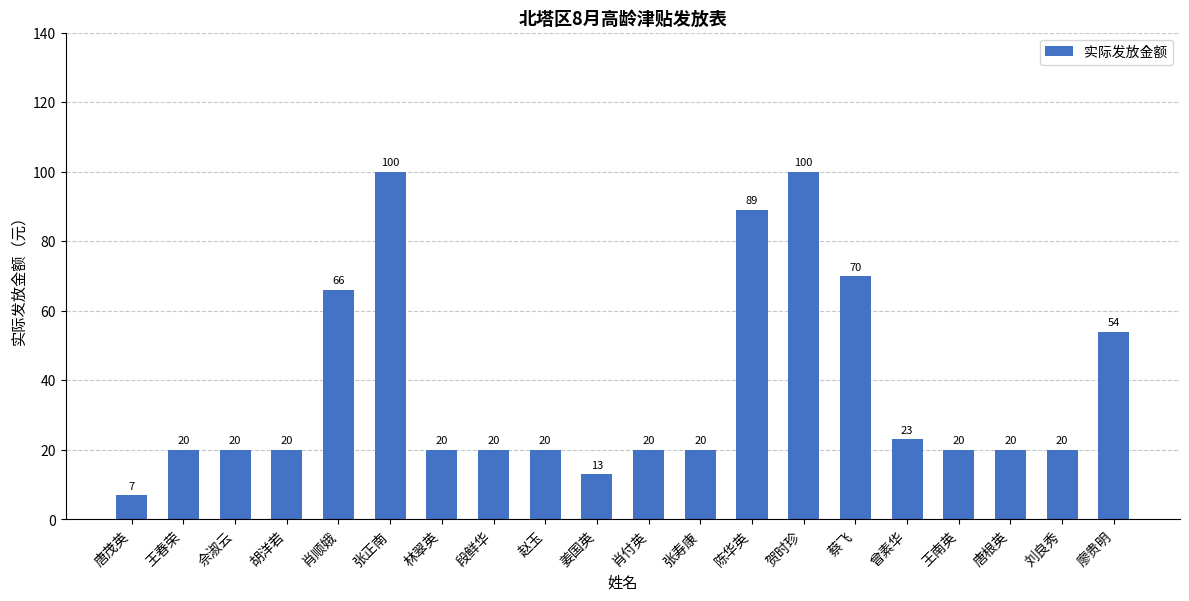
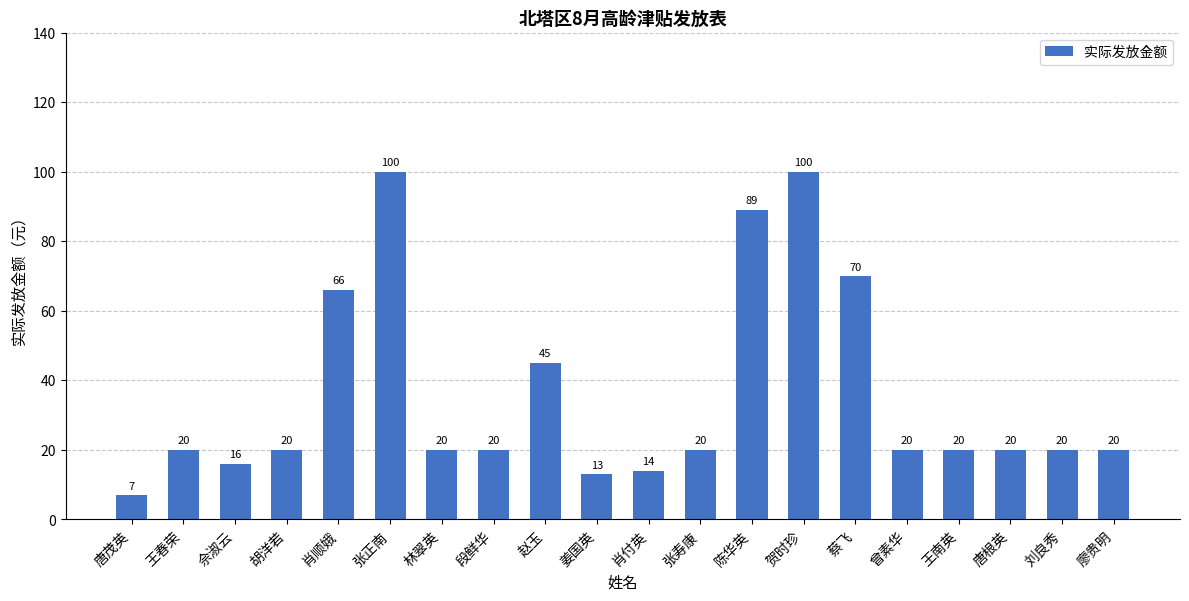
  {
    "唐茂英": 7,
    "王春荣": 20,
-   "佘淑云": 20,
+   "佘淑云": 16,
    "胡洋若": 20,
    "肖顺娥": 66,
    "张正南": 100,
    "林翠英": 20,
    "段鲜华": 20,
-   "赵玉": 20,
+   "赵玉": 45,
    "姜国英": 13,
-   "肖付英": 20,
+   "肖付英": 14,
    "张寿康": 20,
    "陈华英": 89,
    "贺时珍": 100,
    "蔡飞": 70,
-   "曾素华": 23,
+   "曾素华": 20,
    "王南英": 20,
    "唐根英": 20,
    "刘良秀": 20,
-   "廖贵明": 54
+   "廖贵明": 20
  }
